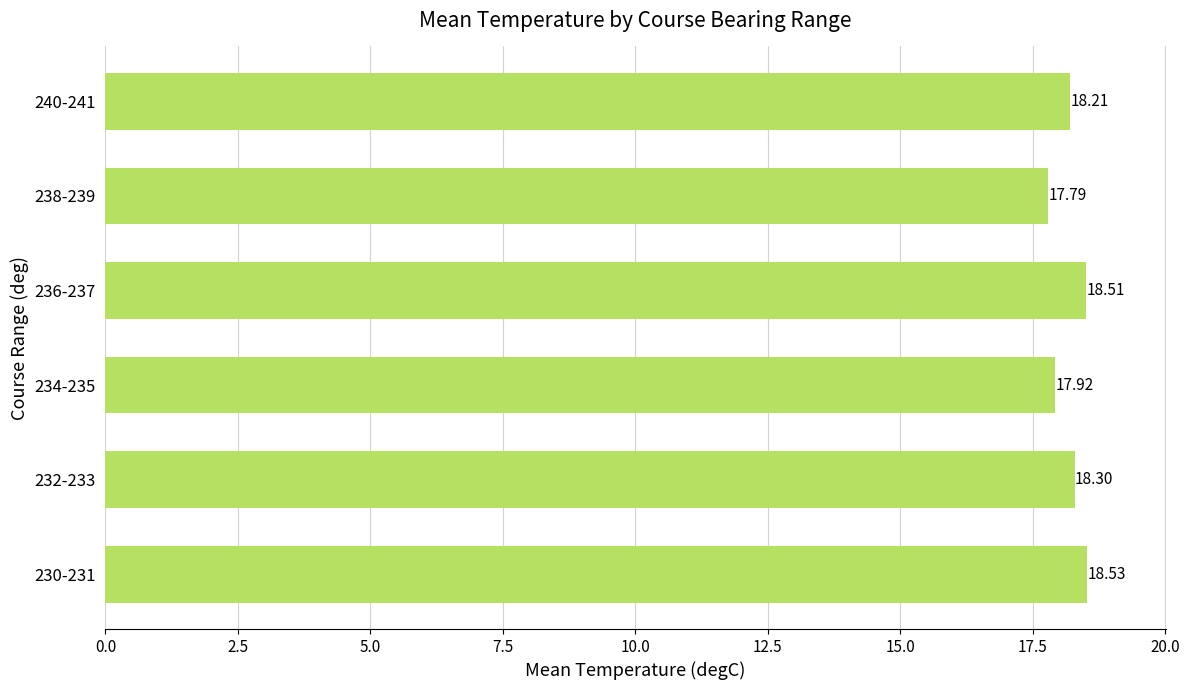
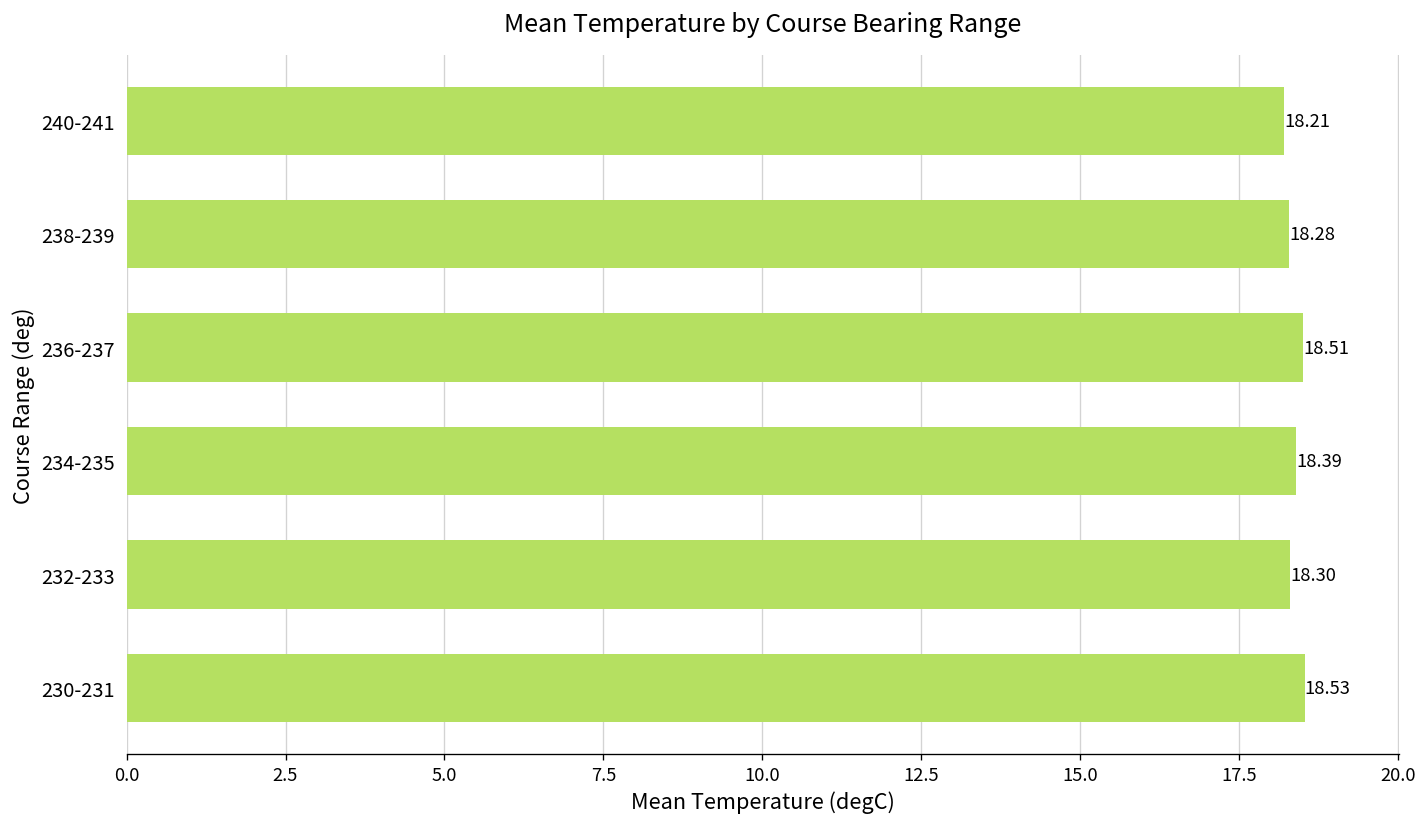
  {
    "240-241": 18.21,
-   "238-239": 17.79,
+   "238-239": 18.28,
    "236-237": 18.51,
-   "234-235": 17.92,
+   "234-235": 18.39,
    "232-233": 18.30,
    "230-231": 18.53
  }
